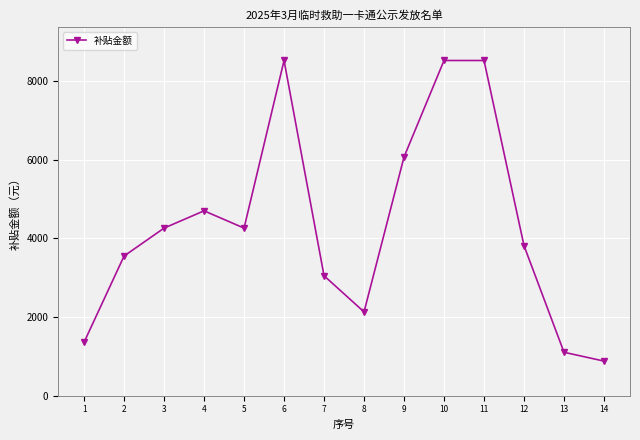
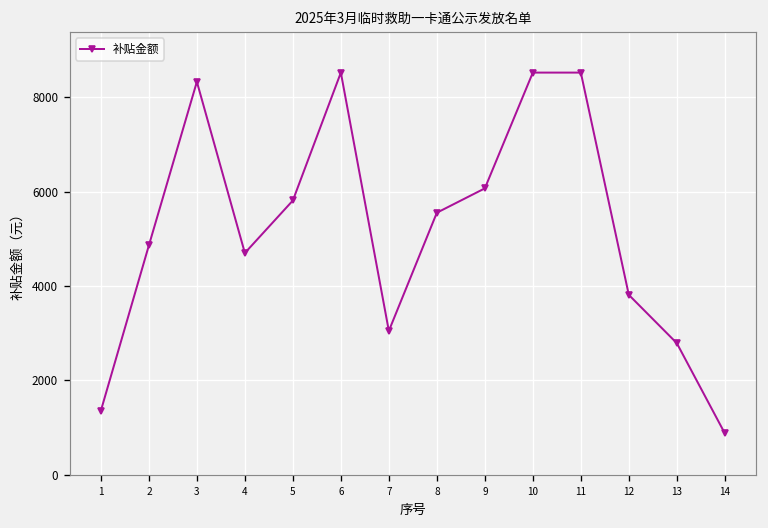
  {
    "1": 1400,
-   "2": 3600,
-   "3": 4300,
+   "2": 4900,
+   "3": 8300,
    "4": 4700,
-   "5": 4300,
+   "5": 5800,
    "6": 8500,
    "7": 3000,
-   "8": 2100,
+   "8": 5600,
    "9": 6100,
    "10": 8500,
    "11": 8500,
    "12": 3800,
-   "13": 1100,
+   "13": 2800,
    "14": 900
  }
